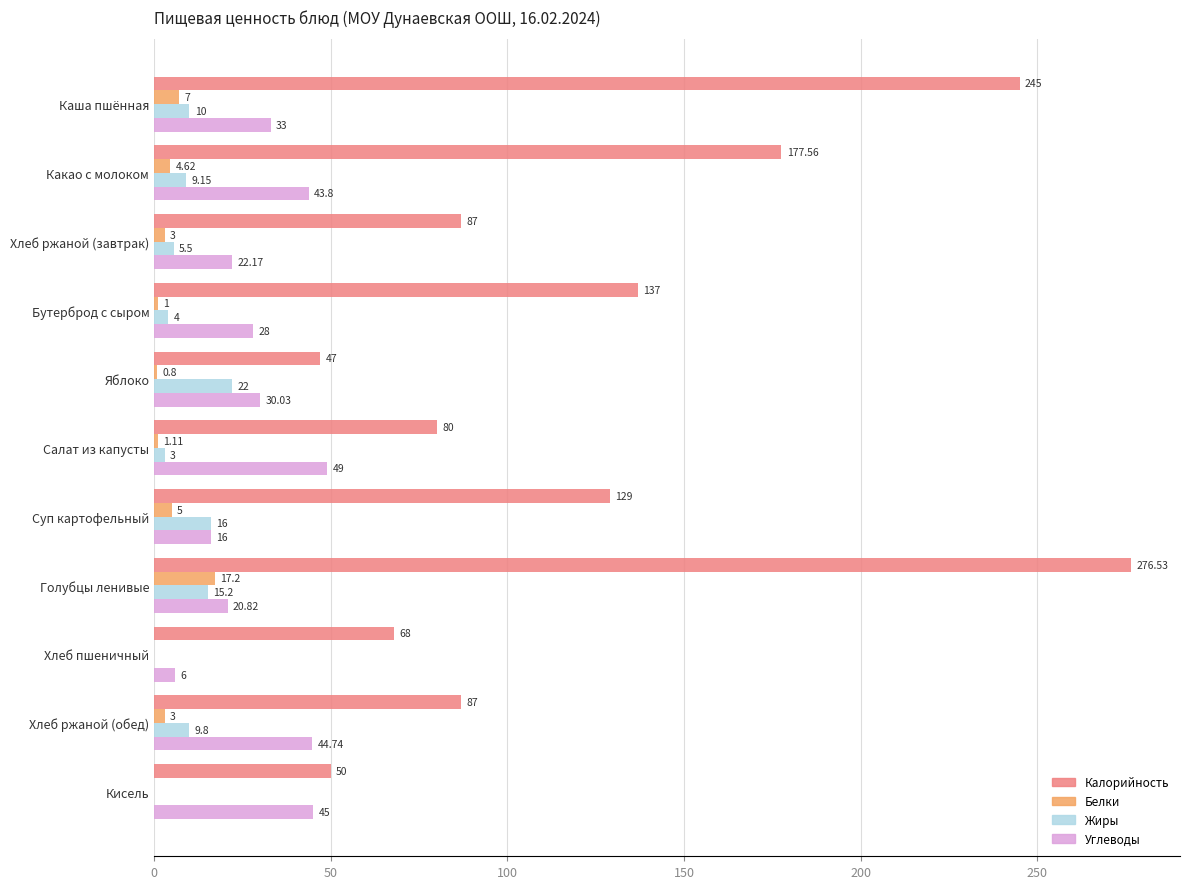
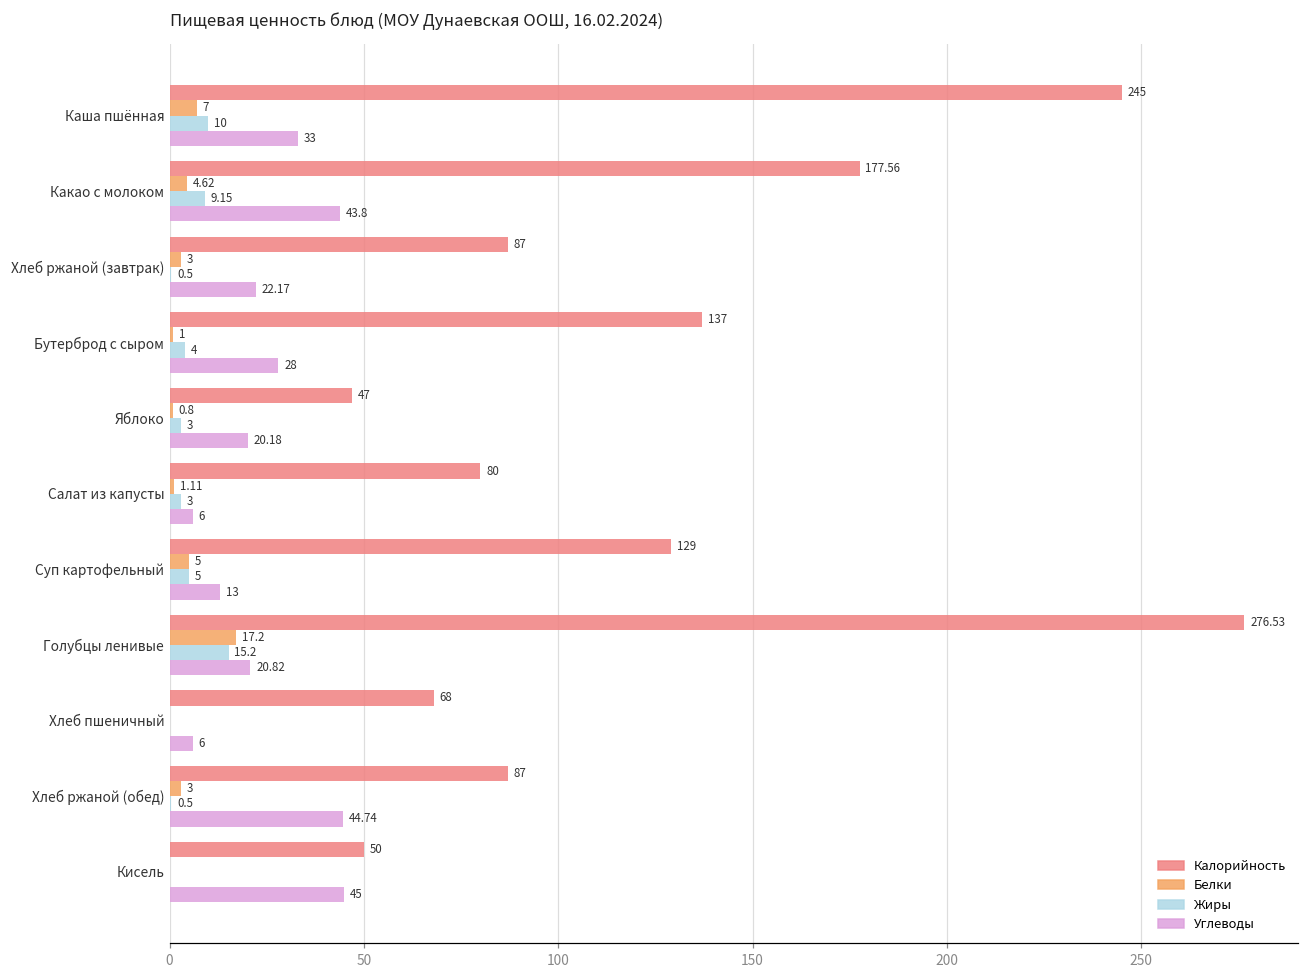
  {
    "Жиры": {
      "Каша пшённая": 10,
      "Какао с молоком": 9.15,
-     "Хлеб ржаной (завтрак)": 5.5,
+     "Хлеб ржаной (завтрак)": 0.5,
      "Бутерброд с сыром": 4,
-     "Яблоко": 22,
+     "Яблоко": 3,
      "Салат из капусты": 3,
-     "Суп картофельный": 16,
+     "Суп картофельный": 5,
      "Голубцы ленивые": 15.2,
-     "Хлеб ржаной (обед)": 9.8
+     "Хлеб ржаной (обед)": 0.5
    },
    "Углеводы": {
      "Каша пшённая": 33,
      "Какао с молоком": 43.8,
      "Хлеб ржаной (завтрак)": 22.17,
      "Бутерброд с сыром": 28,
-     "Яблоко": 30.03,
-     "Салат из капусты": 49,
-     "Суп картофельный": 16,
+     "Яблоко": 20.18,
+     "Салат из капусты": 6,
+     "Суп картофельный": 13,
      "Голубцы ленивые": 20.82,
      "Хлеб пшеничный": 6,
      "Хлеб ржаной (обед)": 44.74,
      "Кисель": 45
    }
  }
